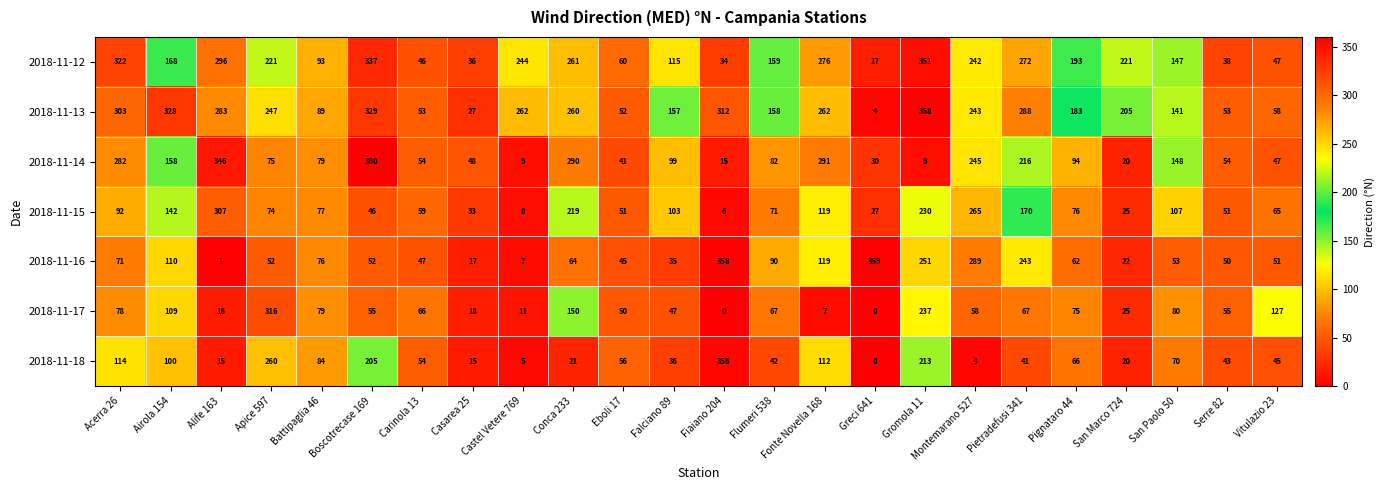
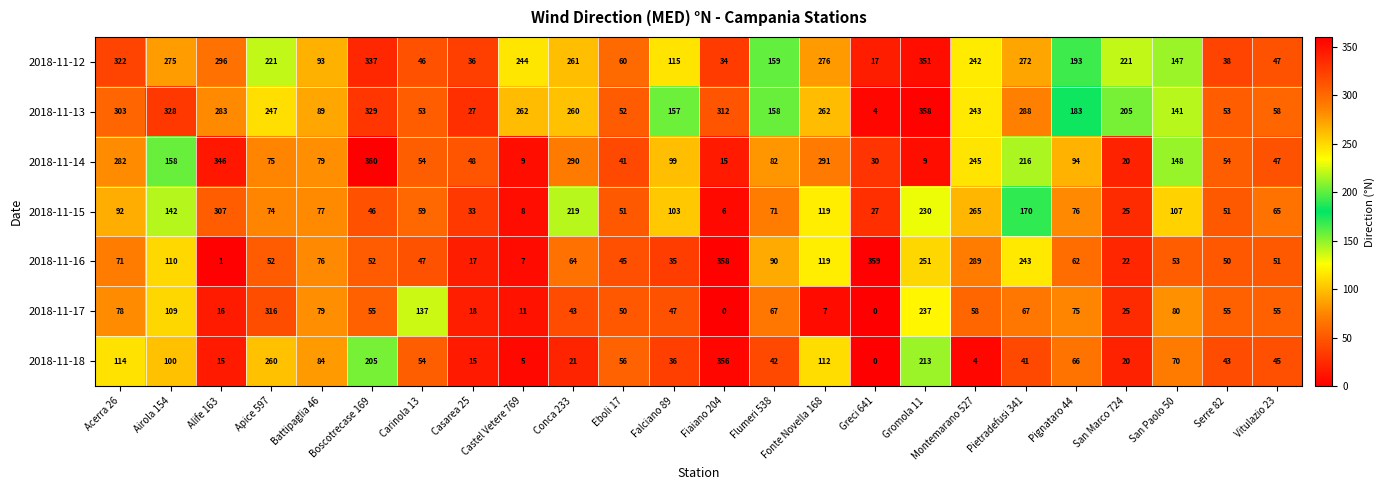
  {
    "2018-11-12": {
      "Acerra 26": 322,
-     "Airola 154": 168,
+     "Airola 154": 275,
      "Alife 163": 296,
      "Apice 597": 221,
      "Battipaglia 46": 93,
      "Boscotrecase 169": 337,
      "Carinola 13": 46,
      "Casarea 25": 36,
      "Castel Vetere 769": 244,
      "Conca 233": 261,
      "Eboli 17": 60,
      "Falciano 89": 115,
      "Fiaiano 204": 34,
      "Flumeri 538": 159,
      "Fonte Novella 168": 276,
      "Greci 641": 17,
      "Gromola 11": 351,
      "Montemarano 527": 242,
      "Pietradefusi 341": 272,
      "Pignataro 44": 193,
      "San Marco 724": 221,
      "San Paolo 50": 147,
      "Serre 82": 38,
      "Vitulazio 23": 47
    },
    "2018-11-13": {
      "Acerra 26": 303,
      "Airola 154": 328,
      "Alife 163": 283,
      "Apice 597": 247,
      "Battipaglia 46": 89,
      "Boscotrecase 169": 329,
      "Carinola 13": 53,
      "Casarea 25": 27,
      "Castel Vetere 769": 262,
      "Conca 233": 260,
      "Eboli 17": 52,
      "Falciano 89": 157,
      "Fiaiano 204": 312,
      "Flumeri 538": 158,
      "Fonte Novella 168": 262,
      "Greci 641": 4,
      "Gromola 11": 358,
      "Montemarano 527": 243,
      "Pietradefusi 341": 288,
      "Pignataro 44": 183,
      "San Marco 724": 205,
      "San Paolo 50": 141,
      "Serre 82": 53,
      "Vitulazio 23": 58
    },
    "2018-11-14": {
      "Acerra 26": 282,
      "Airola 154": 158,
      "Alife 163": 346,
      "Apice 597": 75,
      "Battipaglia 46": 79,
      "Boscotrecase 169": 360,
      "Carinola 13": 54,
      "Casarea 25": 48,
      "Castel Vetere 769": 9,
      "Conca 233": 290,
      "Eboli 17": 41,
      "Falciano 89": 99,
      "Fiaiano 204": 15,
      "Flumeri 538": 82,
      "Fonte Novella 168": 291,
      "Greci 641": 30,
      "Gromola 11": 9,
      "Montemarano 527": 245,
      "Pietradefusi 341": 216,
      "Pignataro 44": 94,
      "San Marco 724": 20,
      "San Paolo 50": 148,
      "Serre 82": 54,
      "Vitulazio 23": 47
    },
    "2018-11-15": {
      "Acerra 26": 92,
      "Airola 154": 142,
      "Alife 163": 307,
      "Apice 597": 74,
      "Battipaglia 46": 77,
      "Boscotrecase 169": 46,
      "Carinola 13": 59,
      "Casarea 25": 33,
      "Castel Vetere 769": 8,
      "Conca 233": 219,
      "Eboli 17": 51,
      "Falciano 89": 103,
      "Fiaiano 204": 6,
      "Flumeri 538": 71,
      "Fonte Novella 168": 119,
      "Greci 641": 27,
      "Gromola 11": 230,
      "Montemarano 527": 265,
      "Pietradefusi 341": 170,
      "Pignataro 44": 76,
      "San Marco 724": 25,
      "San Paolo 50": 107,
      "Serre 82": 51,
      "Vitulazio 23": 65
    },
    "2018-11-16": {
      "Acerra 26": 71,
      "Airola 154": 110,
      "Alife 163": 1,
      "Apice 597": 52,
      "Battipaglia 46": 76,
      "Boscotrecase 169": 52,
      "Carinola 13": 47,
      "Casarea 25": 17,
      "Castel Vetere 769": 7,
      "Conca 233": 64,
      "Eboli 17": 45,
      "Falciano 89": 35,
      "Fiaiano 204": 358,
      "Flumeri 538": 90,
      "Fonte Novella 168": 119,
      "Greci 641": 359,
      "Gromola 11": 251,
      "Montemarano 527": 289,
      "Pietradefusi 341": 243,
      "Pignataro 44": 62,
      "San Marco 724": 22,
      "San Paolo 50": 53,
      "Serre 82": 50,
      "Vitulazio 23": 51
    },
    "2018-11-17": {
      "Acerra 26": 78,
      "Airola 154": 109,
      "Alife 163": 16,
      "Apice 597": 316,
      "Battipaglia 46": 79,
      "Boscotrecase 169": 55,
-     "Carinola 13": 66,
+     "Carinola 13": 137,
      "Casarea 25": 18,
      "Castel Vetere 769": 11,
-     "Conca 233": 150,
+     "Conca 233": 43,
      "Eboli 17": 50,
      "Falciano 89": 47,
      "Fiaiano 204": 0,
      "Flumeri 538": 67,
      "Fonte Novella 168": 7,
      "Greci 641": 0,
      "Gromola 11": 237,
      "Montemarano 527": 58,
      "Pietradefusi 341": 67,
      "Pignataro 44": 75,
      "San Marco 724": 25,
      "San Paolo 50": 80,
      "Serre 82": 55,
-     "Vitulazio 23": 127
+     "Vitulazio 23": 55
    },
    "2018-11-18": {
      "Acerra 26": 114,
      "Airola 154": 100,
      "Alife 163": 15,
      "Apice 597": 260,
      "Battipaglia 46": 84,
      "Boscotrecase 169": 205,
      "Carinola 13": 54,
      "Casarea 25": 15,
      "Castel Vetere 769": 5,
      "Conca 233": 21,
      "Eboli 17": 56,
      "Falciano 89": 36,
      "Fiaiano 204": 356,
      "Flumeri 538": 42,
      "Fonte Novella 168": 112,
      "Greci 641": 0,
      "Gromola 11": 213,
      "Montemarano 527": 4,
      "Pietradefusi 341": 41,
      "Pignataro 44": 66,
      "San Marco 724": 20,
      "San Paolo 50": 70,
      "Serre 82": 43,
      "Vitulazio 23": 45
    }
  }
